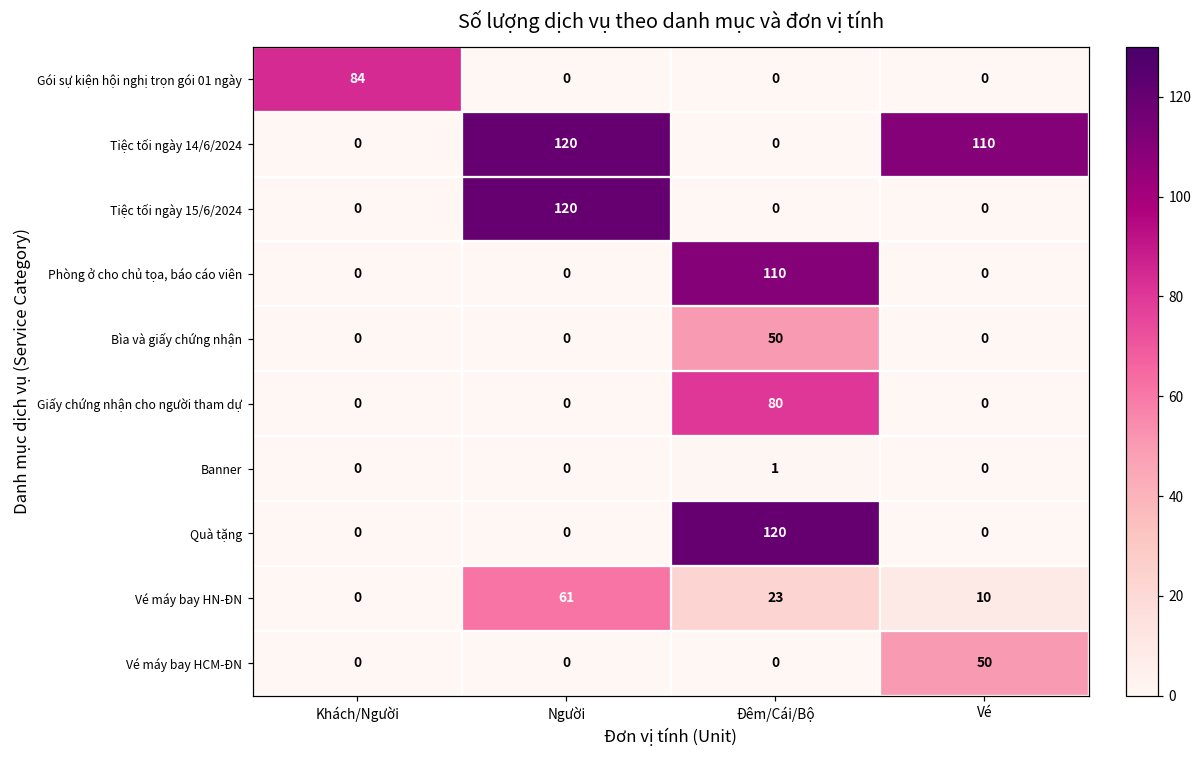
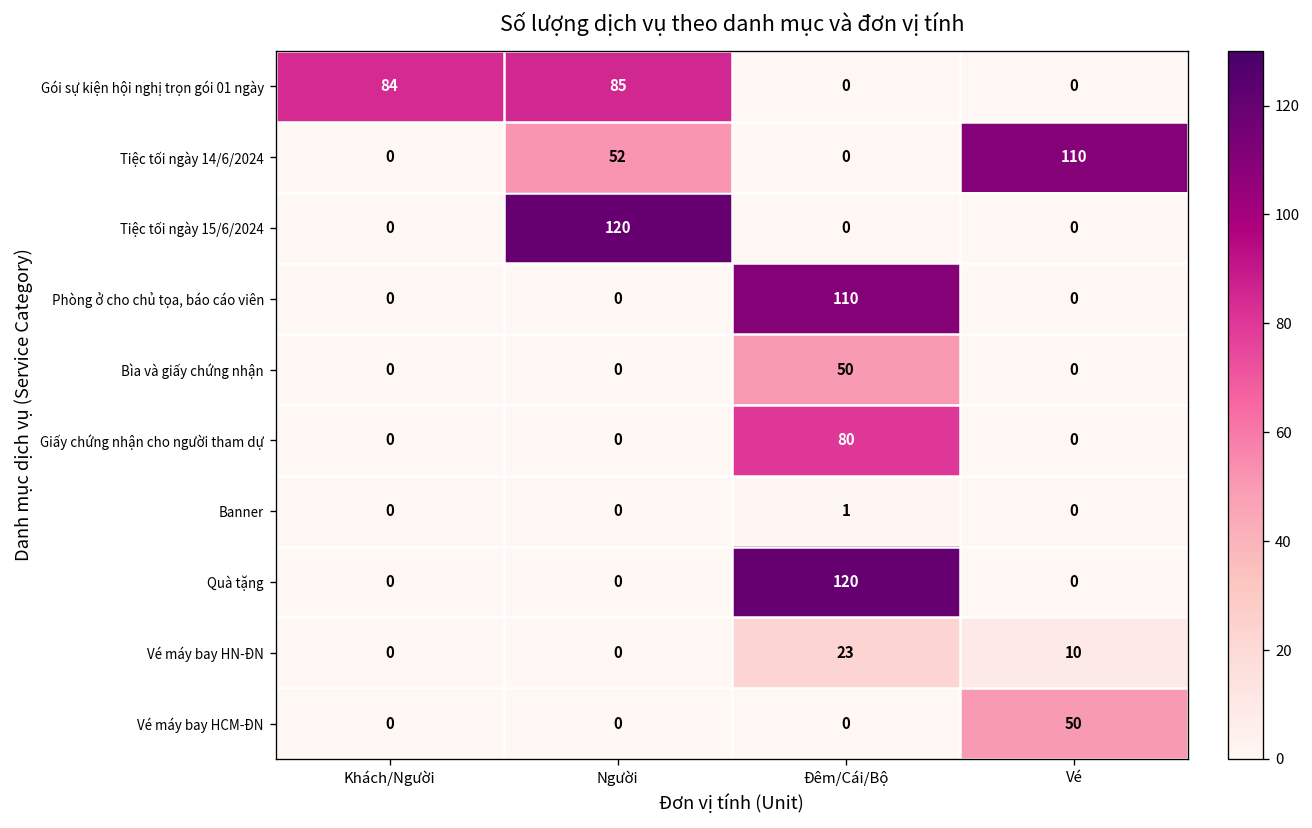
  {
    "Gói sự kiện hội nghị trọn gói 01 ngày": {
      "Khách/Người": 84,
-     "Người": 0,
+     "Người": 85,
      "Đêm/Cái/Bộ": 0,
      "Vé": 0
    },
    "Tiệc tối ngày 14/6/2024": {
      "Khách/Người": 0,
-     "Người": 120,
+     "Người": 52,
      "Đêm/Cái/Bộ": 0,
      "Vé": 110
    },
    "Tiệc tối ngày 15/6/2024": {
      "Khách/Người": 0,
      "Người": 120,
      "Đêm/Cái/Bộ": 0,
      "Vé": 0
    },
    "Phòng ở cho chủ tọa, báo cáo viên": {
      "Khách/Người": 0,
      "Người": 0,
      "Đêm/Cái/Bộ": 110,
      "Vé": 0
    },
    "Bìa và giấy chứng nhận": {
      "Khách/Người": 0,
      "Người": 0,
      "Đêm/Cái/Bộ": 50,
      "Vé": 0
    },
    "Giấy chứng nhận cho người tham dự": {
      "Khách/Người": 0,
      "Người": 0,
      "Đêm/Cái/Bộ": 80,
      "Vé": 0
    },
    "Banner": {
      "Khách/Người": 0,
      "Người": 0,
      "Đêm/Cái/Bộ": 1,
      "Vé": 0
    },
    "Quà tặng": {
      "Khách/Người": 0,
      "Người": 0,
      "Đêm/Cái/Bộ": 120,
      "Vé": 0
    },
    "Vé máy bay HN-ĐN": {
      "Khách/Người": 0,
-     "Người": 61,
+     "Người": 0,
      "Đêm/Cái/Bộ": 23,
      "Vé": 10
    },
    "Vé máy bay HCM-ĐN": {
      "Khách/Người": 0,
      "Người": 0,
      "Đêm/Cái/Bộ": 0,
      "Vé": 50
    }
  }
